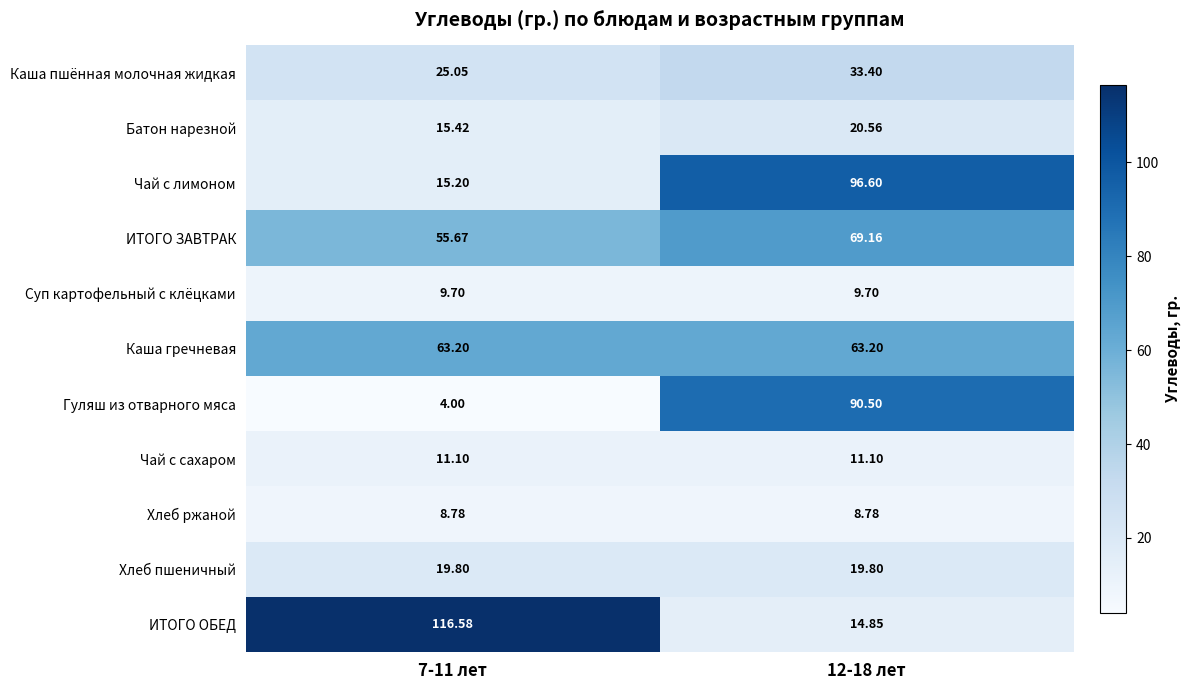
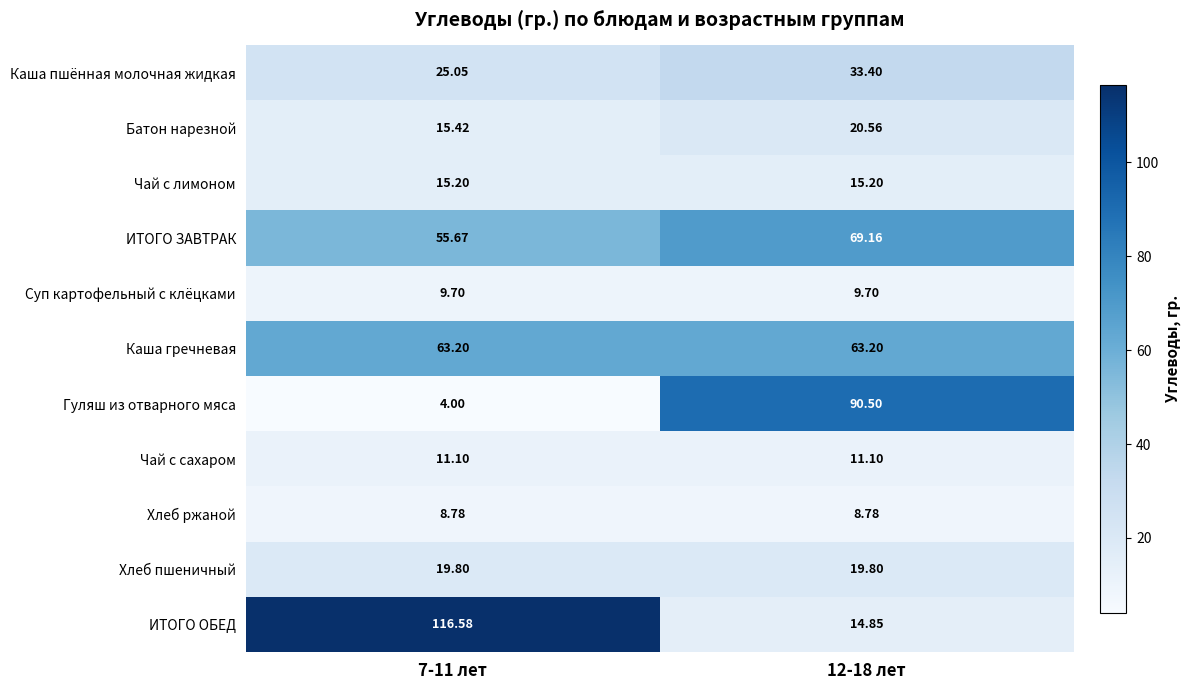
  {
    "Каша пшённая молочная жидкая": {
      "7-11 лет": 25.05,
      "12-18 лет": 33.40
    },
    "Батон нарезной": {
      "7-11 лет": 15.42,
      "12-18 лет": 20.56
    },
    "Чай с лимоном": {
      "7-11 лет": 15.20,
-     "12-18 лет": 96.60
+     "12-18 лет": 15.20
    },
    "ИТОГО ЗАВТРАК": {
      "7-11 лет": 55.67,
      "12-18 лет": 69.16
    },
    "Суп картофельный с клёцками": {
      "7-11 лет": 9.70,
      "12-18 лет": 9.70
    },
    "Каша гречневая": {
      "7-11 лет": 63.20,
      "12-18 лет": 63.20
    },
    "Гуляш из отварного мяса": {
      "7-11 лет": 4.00,
      "12-18 лет": 90.50
    },
    "Чай с сахаром": {
      "7-11 лет": 11.10,
      "12-18 лет": 11.10
    },
    "Хлеб ржаной": {
      "7-11 лет": 8.78,
      "12-18 лет": 8.78
    },
    "Хлеб пшеничный": {
      "7-11 лет": 19.80,
      "12-18 лет": 19.80
    },
    "ИТОГО ОБЕД": {
      "7-11 лет": 116.58,
      "12-18 лет": 14.85
    }
  }
